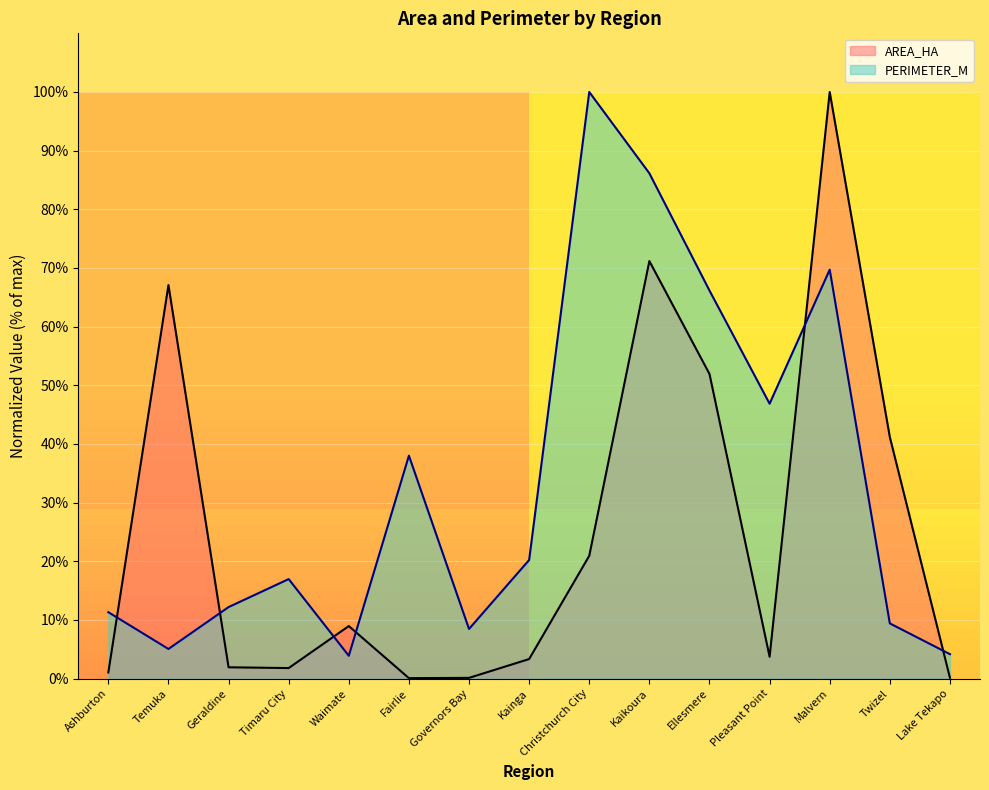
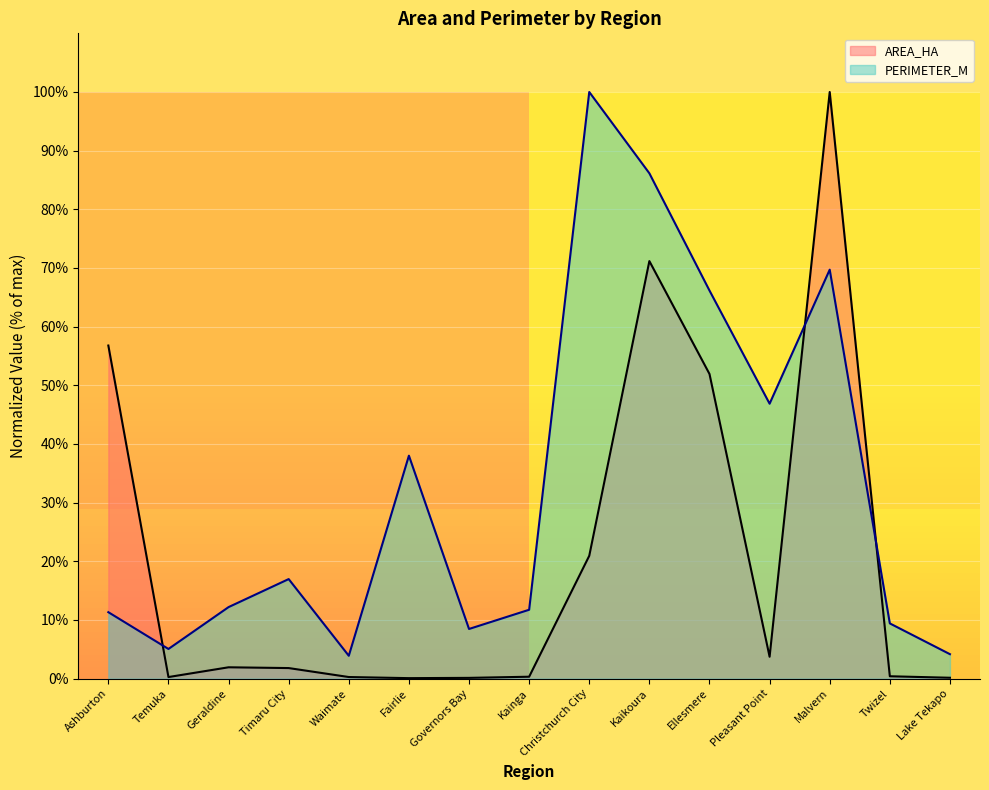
  {
    "AREA_HA": {
-     "Ashburton": "1%",
-     "Temuka": "67%",
+     "Ashburton": "57%",
+     "Temuka": "0%",
      "Geraldine": "2%",
      "Timaru City": "2%",
-     "Waimate": "9%",
+     "Waimate": "0%",
      "Fairlie": "0%",
      "Governors Bay": "0%",
-     "Kainga": "3%",
+     "Kainga": "0%",
      "Christchurch City": "21%",
      "Kaikoura": "71%",
      "Ellesmere": "52%",
      "Pleasant Point": "4%",
      "Malvern": "100%",
-     "Twizel": "41%",
+     "Twizel": "0%",
      "Lake Tekapo": "0%"
    },
    "PERIMETER_M": {
      "Ashburton": "11%",
      "Temuka": "5%",
      "Geraldine": "12%",
      "Timaru City": "17%",
      "Waimate": "4%",
      "Fairlie": "38%",
      "Governors Bay": "8%",
-     "Kainga": "20%",
+     "Kainga": "12%",
      "Christchurch City": "100%",
      "Kaikoura": "86%",
      "Ellesmere": "66%",
      "Pleasant Point": "47%",
      "Malvern": "70%",
      "Twizel": "9%",
      "Lake Tekapo": "4%"
    }
  }
